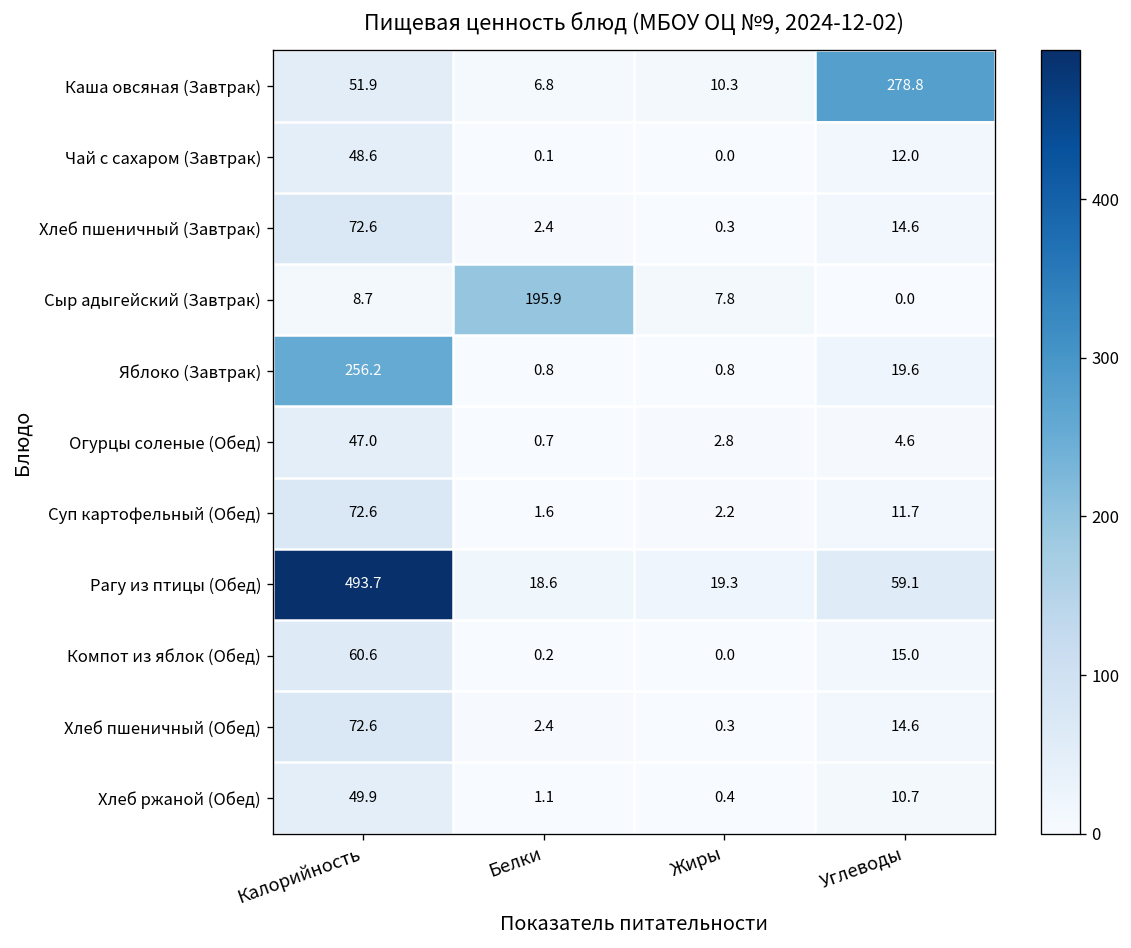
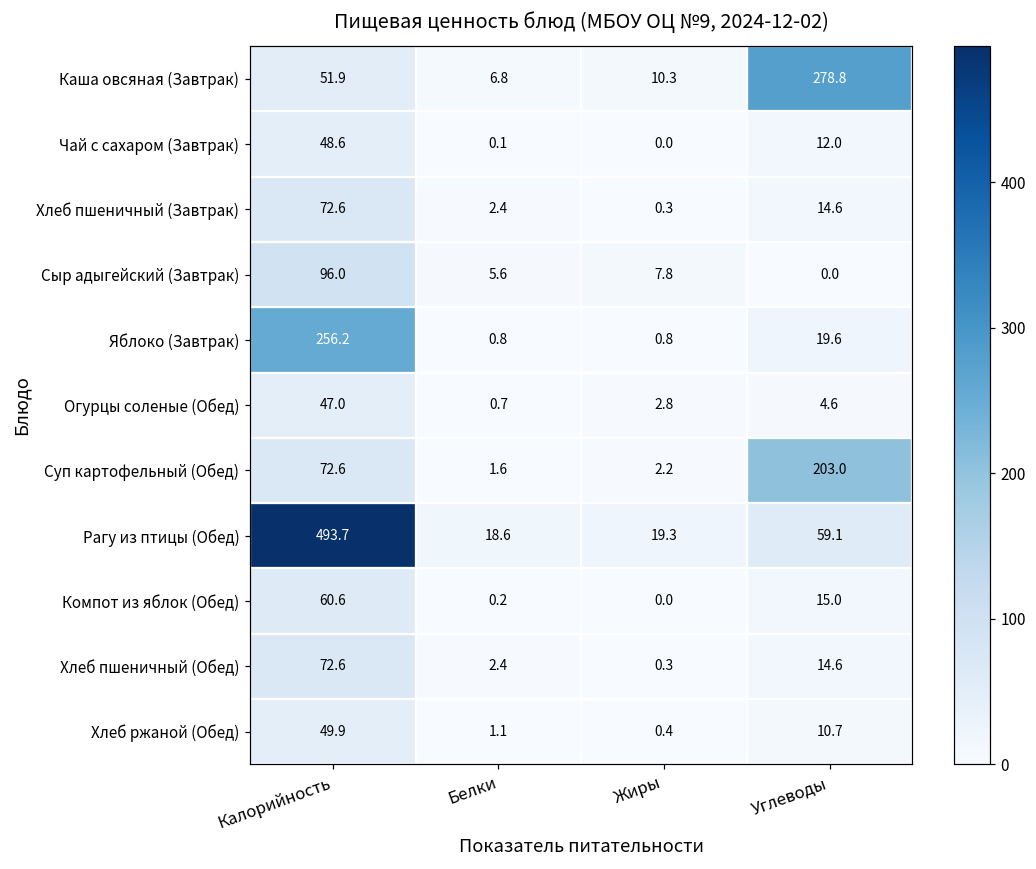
  {
    "Каша овсяная (Завтрак)": {
      "Калорийность": 51.9,
      "Белки": 6.8,
      "Жиры": 10.3,
      "Углеводы": 278.8
    },
    "Чай с сахаром (Завтрак)": {
      "Калорийность": 48.6,
      "Белки": 0.1,
      "Жиры": 0.0,
      "Углеводы": 12.0
    },
    "Хлеб пшеничный (Завтрак)": {
      "Калорийность": 72.6,
      "Белки": 2.4,
      "Жиры": 0.3,
      "Углеводы": 14.6
    },
    "Сыр адыгейский (Завтрак)": {
-     "Калорийность": 8.7,
-     "Белки": 195.9,
+     "Калорийность": 96.0,
+     "Белки": 5.6,
      "Жиры": 7.8,
      "Углеводы": 0.0
    },
    "Яблоко (Завтрак)": {
      "Калорийность": 256.2,
      "Белки": 0.8,
      "Жиры": 0.8,
      "Углеводы": 19.6
    },
    "Огурцы соленые (Обед)": {
      "Калорийность": 47.0,
      "Белки": 0.7,
      "Жиры": 2.8,
      "Углеводы": 4.6
    },
    "Суп картофельный (Обед)": {
      "Калорийность": 72.6,
      "Белки": 1.6,
      "Жиры": 2.2,
-     "Углеводы": 11.7
+     "Углеводы": 203.0
    },
    "Рагу из птицы (Обед)": {
      "Калорийность": 493.7,
      "Белки": 18.6,
      "Жиры": 19.3,
      "Углеводы": 59.1
    },
    "Компот из яблок (Обед)": {
      "Калорийность": 60.6,
      "Белки": 0.2,
      "Жиры": 0.0,
      "Углеводы": 15.0
    },
    "Хлеб пшеничный (Обед)": {
      "Калорийность": 72.6,
      "Белки": 2.4,
      "Жиры": 0.3,
      "Углеводы": 14.6
    },
    "Хлеб ржаной (Обед)": {
      "Калорийность": 49.9,
      "Белки": 1.1,
      "Жиры": 0.4,
      "Углеводы": 10.7
    }
  }
